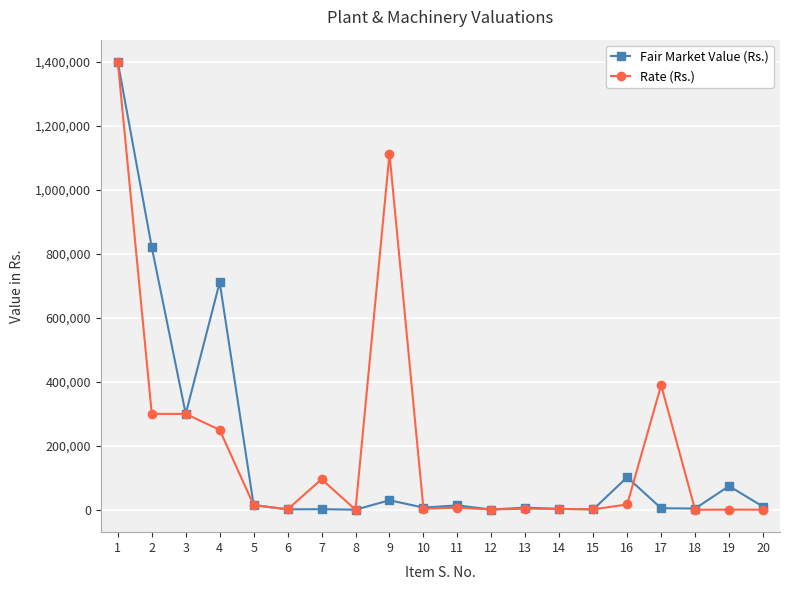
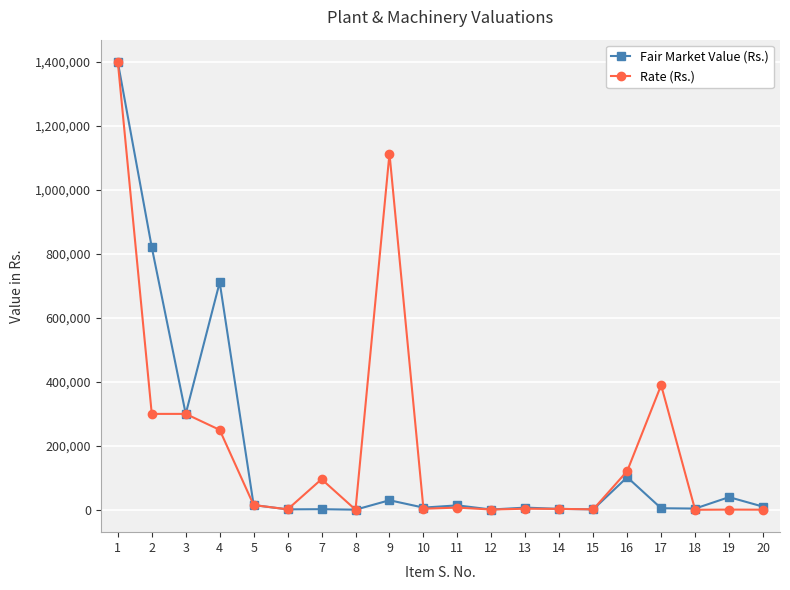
  {
    "Fair Market Value (Rs.)": {
      "2": "820,000",
      "4": "710,000",
      "7": "0",
      "9": "30,000",
      "16": "100,000",
      "17": "10,000",
-     "19": "70,000",
+     "19": "40,000",
      "20": "10,000"
    },
    "Rate (Rs.)": {
      "2": "300,000",
      "4": "250,000",
      "7": "100,000",
      "9": "1,110,000",
-     "16": "20,000",
+     "16": "120,000",
      "17": "390,000",
      "19": "0",
      "20": "0"
    }
  }
